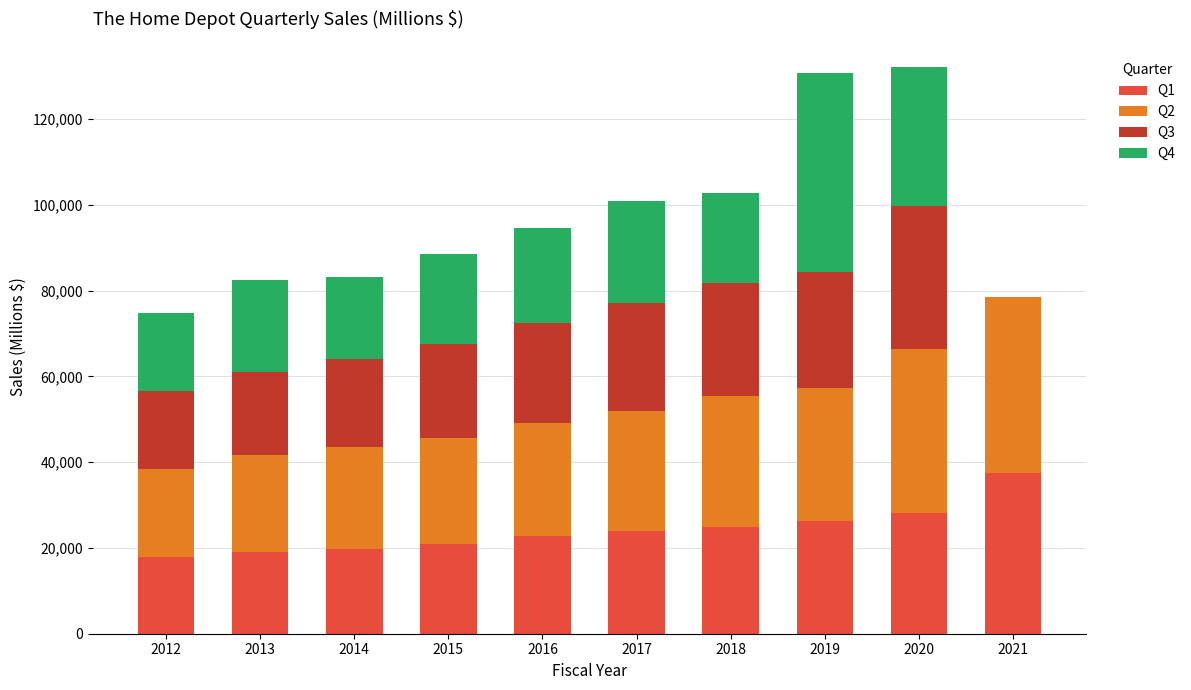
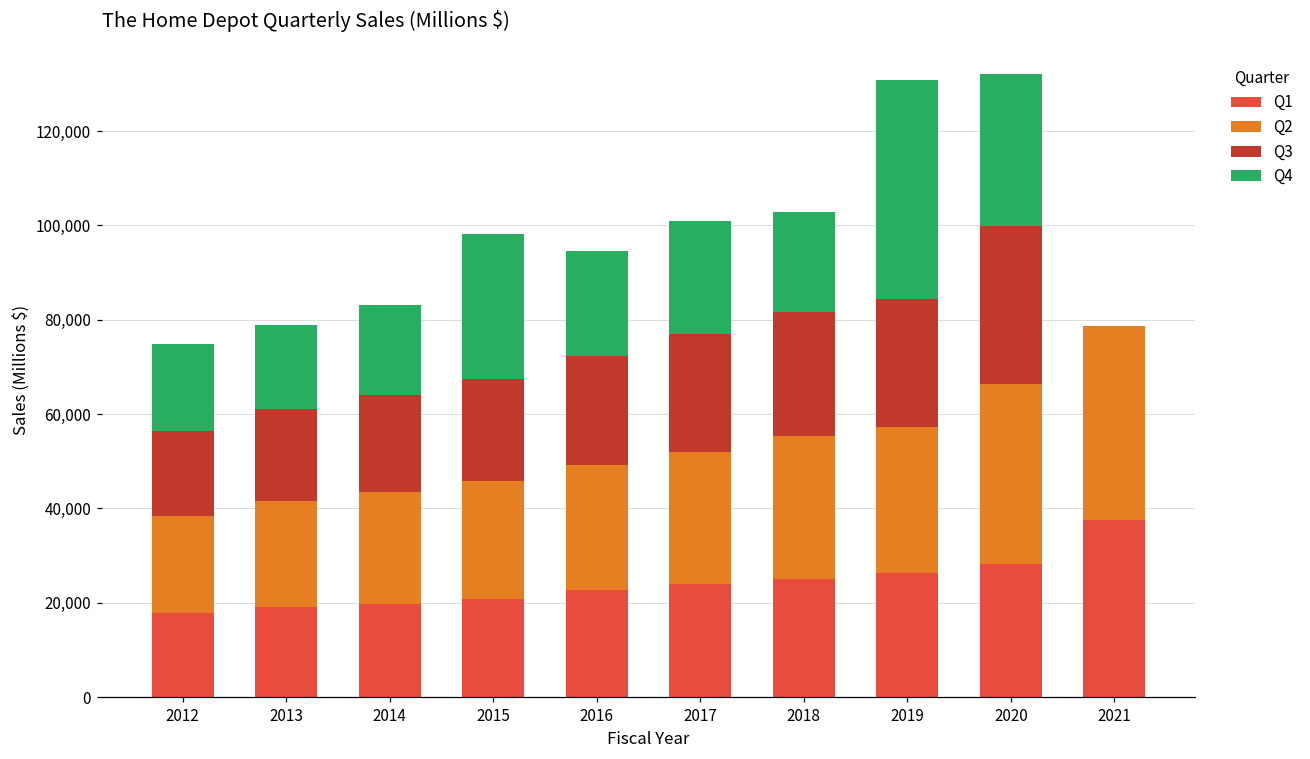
  {
    "Q4": {
      "2012": "18,000",
-     "2013": "21,000",
+     "2013": "18,000",
      "2014": "19,000",
-     "2015": "21,000",
+     "2015": "31,000",
      "2016": "22,000",
      "2017": "24,000",
      "2018": "21,000",
      "2019": "46,000",
      "2020": "32,000",
      "2021": "0"
    }
  }
